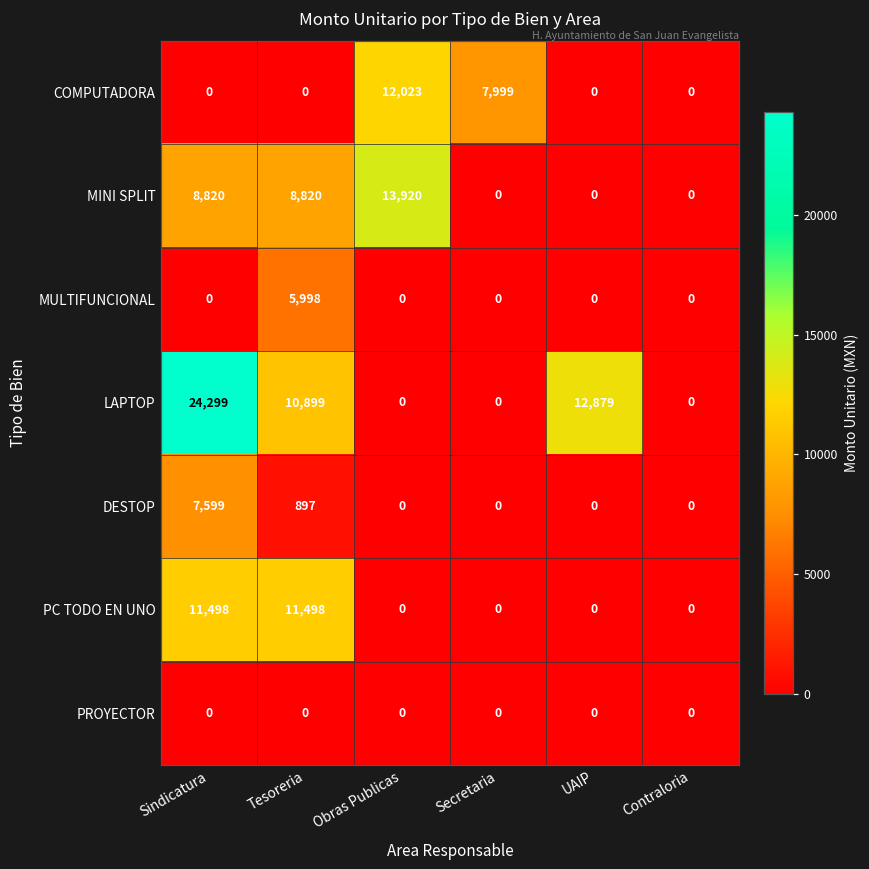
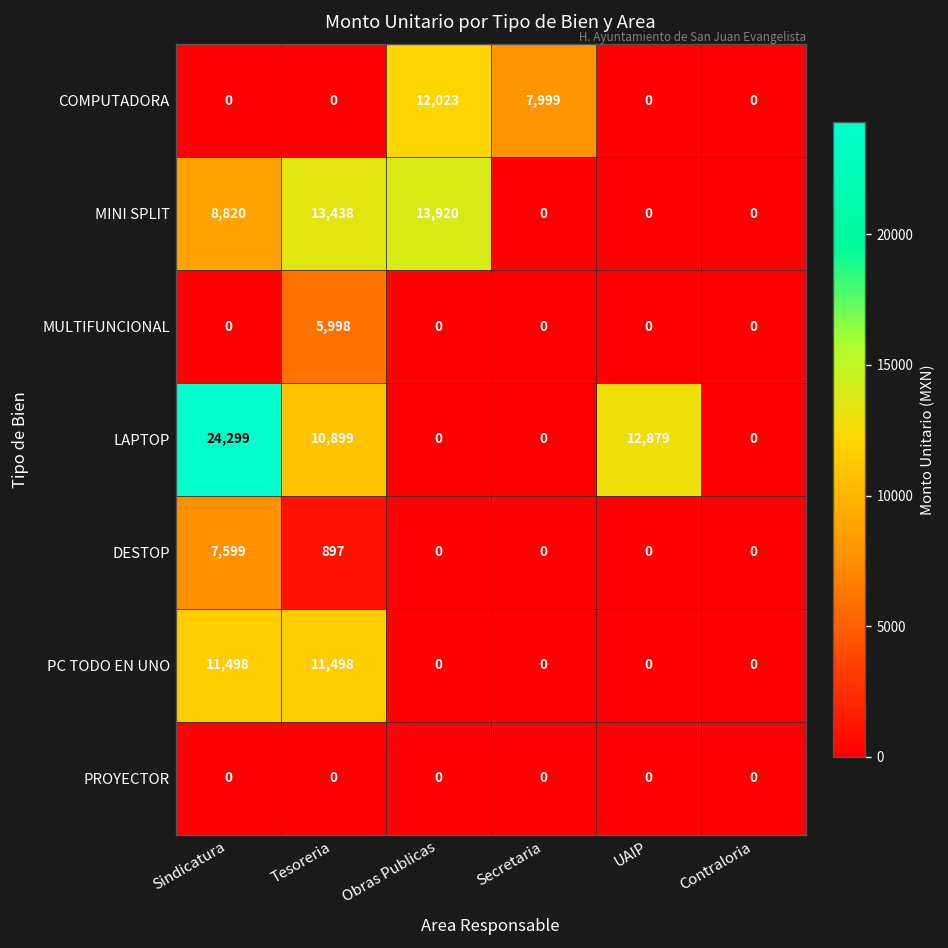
  {
    "COMPUTADORA": {
      "Sindicatura": "0",
      "Tesoreria": "0",
      "Obras Publicas": "12,023",
      "Secretaria": "7,999",
      "UAIP": "0",
      "Contraloria": "0"
    },
    "MINI SPLIT": {
      "Sindicatura": "8,820",
-     "Tesoreria": "8,820",
+     "Tesoreria": "13,438",
      "Obras Publicas": "13,920",
      "Secretaria": "0",
      "UAIP": "0",
      "Contraloria": "0"
    },
    "MULTIFUNCIONAL": {
      "Sindicatura": "0",
      "Tesoreria": "5,998",
      "Obras Publicas": "0",
      "Secretaria": "0",
      "UAIP": "0",
      "Contraloria": "0"
    },
    "LAPTOP": {
      "Sindicatura": "24,299",
      "Tesoreria": "10,899",
      "Obras Publicas": "0",
      "Secretaria": "0",
      "UAIP": "12,879",
      "Contraloria": "0"
    },
    "DESTOP": {
      "Sindicatura": "7,599",
      "Tesoreria": "897",
      "Obras Publicas": "0",
      "Secretaria": "0",
      "UAIP": "0",
      "Contraloria": "0"
    },
    "PC TODO EN UNO": {
      "Sindicatura": "11,498",
      "Tesoreria": "11,498",
      "Obras Publicas": "0",
      "Secretaria": "0",
      "UAIP": "0",
      "Contraloria": "0"
    },
    "PROYECTOR": {
      "Sindicatura": "0",
      "Tesoreria": "0",
      "Obras Publicas": "0",
      "Secretaria": "0",
      "UAIP": "0",
      "Contraloria": "0"
    }
  }
